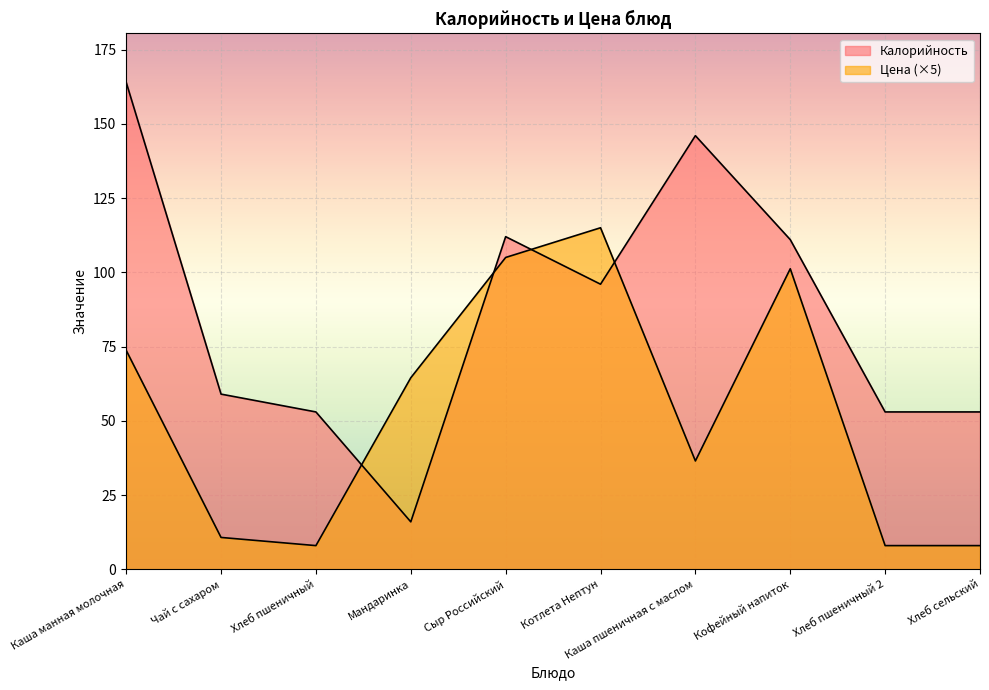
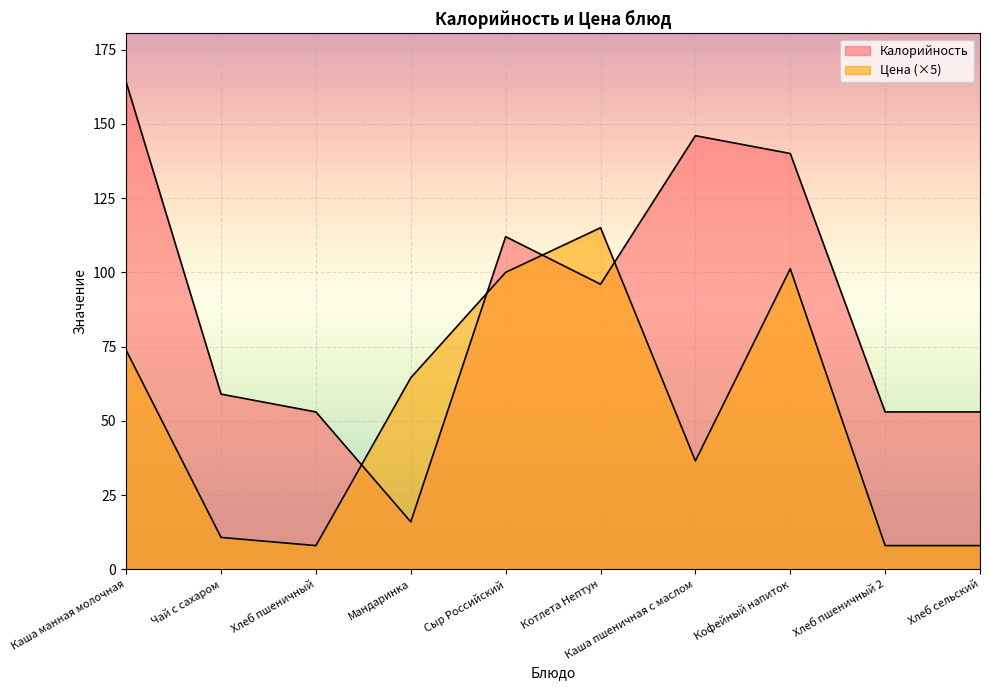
  {
    "Калорийность": {
      "Каша манная молочная": 164,
      "Чай с сахаром": 59,
      "Хлеб пшеничный": 53,
      "Мандаринка": 16,
      "Сыр Российский": 112,
      "Котлета Нептун": 96,
      "Каша пшеничная с маслом": 146,
-     "Кофейный напиток": 111,
+     "Кофейный напиток": 140,
      "Хлеб пшеничный 2": 53,
      "Хлеб сельский": 53
    },
    "Цена (×5)": {
      "Каша манная молочная": 74,
      "Чай с сахаром": 11,
      "Хлеб пшеничный": 8,
      "Мандаринка": 65,
-     "Сыр Российский": 105,
+     "Сыр Российский": 100,
      "Котлета Нептун": 115,
      "Каша пшеничная с маслом": 37,
      "Кофейный напиток": 101,
      "Хлеб пшеничный 2": 8,
      "Хлеб сельский": 8
    }
  }
